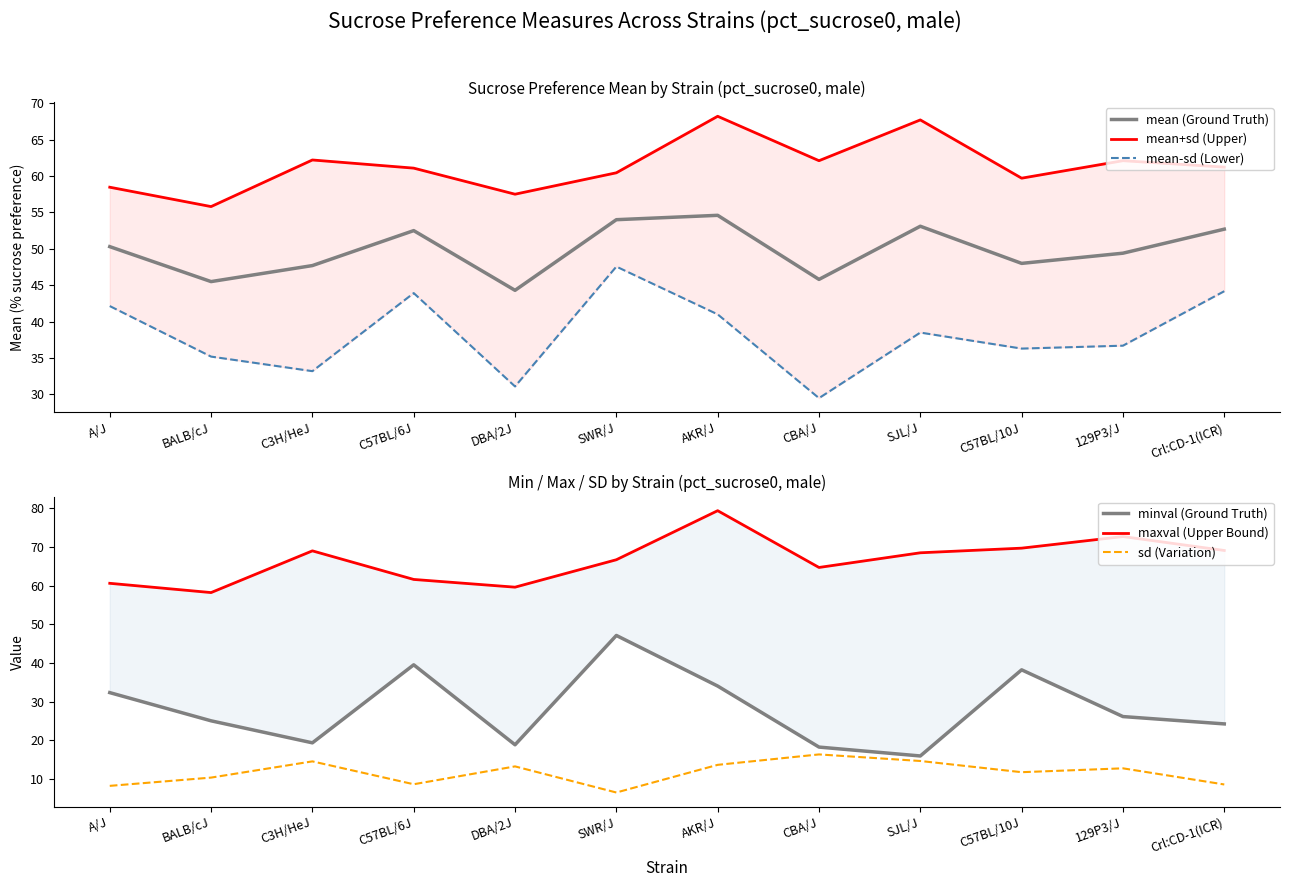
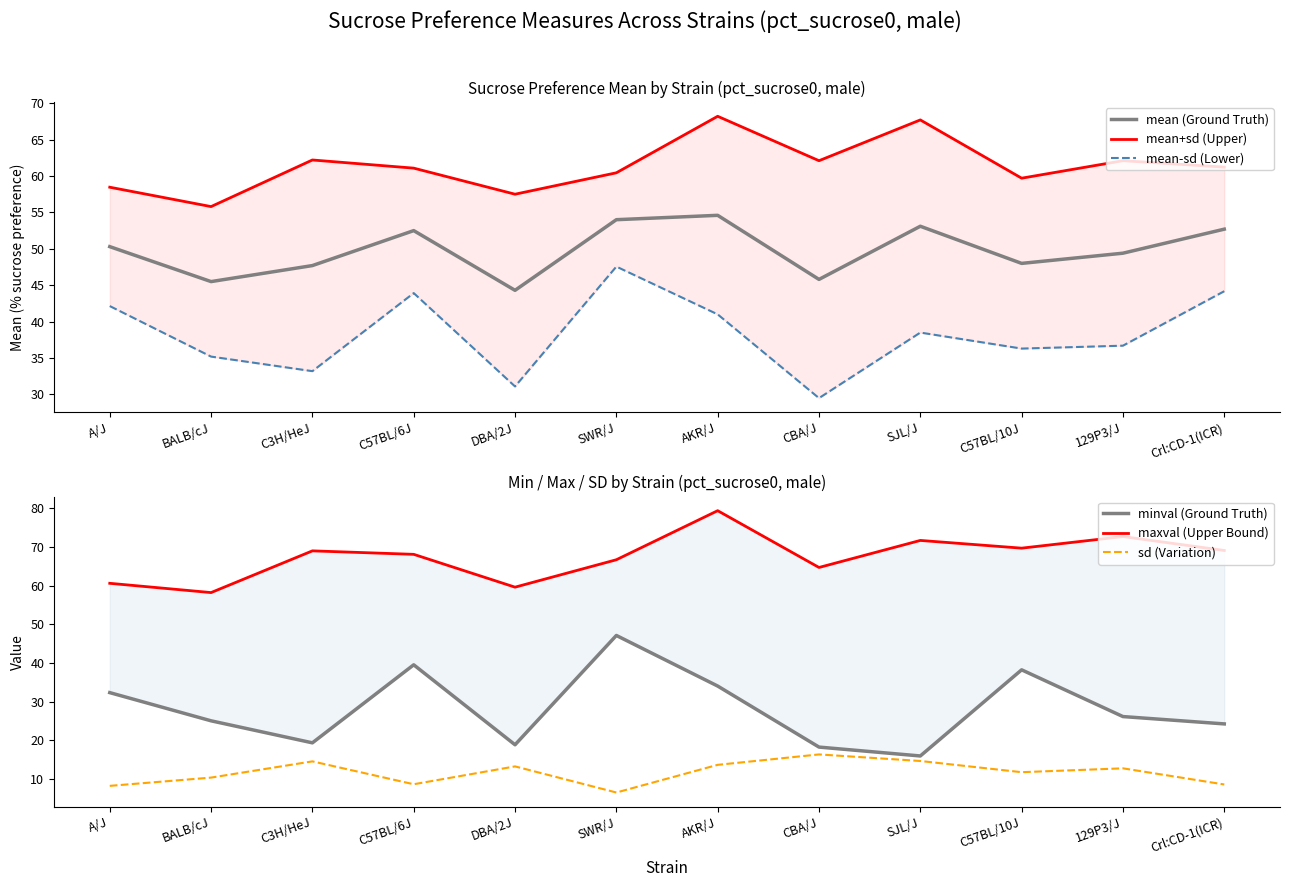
  {
    "Sucrose Preference Mean by Strain (pct_sucrose0, male)": {
      "mean (Ground Truth)": {
        "A/J": 50,
        "BALB/cJ": 46,
        "C3H/HeJ": 48,
        "C57BL/6J": 53,
        "DBA/2J": 44,
        "SWR/J": 54,
        "AKR/J": 55,
        "CBA/J": 46,
        "SJL/J": 53,
        "C57BL/10J": 48,
        "129P3/J": 49,
        "Crl:CD-1(ICR)": 53
      },
      "mean+sd (Upper)": {
        "A/J": 58,
        "BALB/cJ": 56,
        "C3H/HeJ": 62,
        "C57BL/6J": 61,
        "DBA/2J": 58,
        "SWR/J": 60,
        "AKR/J": 68,
        "CBA/J": 62,
        "SJL/J": 68,
        "C57BL/10J": 60
      },
      "mean-sd (Lower)": {
        "A/J": 42,
        "BALB/cJ": 35,
        "C3H/HeJ": 33,
        "C57BL/6J": 44,
        "DBA/2J": 31,
        "SWR/J": 48,
        "AKR/J": 41,
        "CBA/J": 29,
        "SJL/J": 39,
        "C57BL/10J": 36,
        "129P3/J": 37,
        "Crl:CD-1(ICR)": 44
      }
    },
    "Min / Max / SD by Strain (pct_sucrose0, male)": {
      "minval (Ground Truth)": {
        "A/J": 32,
        "BALB/cJ": 25,
        "C3H/HeJ": 19,
        "C57BL/6J": 40,
        "DBA/2J": 19,
        "SWR/J": 47,
        "AKR/J": 34,
        "CBA/J": 18,
        "SJL/J": 16,
        "C57BL/10J": 38,
        "129P3/J": 26,
        "Crl:CD-1(ICR)": 24
      },
      "maxval (Upper Bound)": {
        "A/J": 61,
        "BALB/cJ": 58,
        "C3H/HeJ": 69,
-       "C57BL/6J": 62,
+       "C57BL/6J": 68,
        "DBA/2J": 60,
        "SWR/J": 67,
        "AKR/J": 79,
        "CBA/J": 65,
-       "SJL/J": 69,
+       "SJL/J": 72,
        "C57BL/10J": 70
      },
      "sd (Variation)": {
        "A/J": 8,
        "BALB/cJ": 10,
        "C3H/HeJ": 15,
        "C57BL/6J": 9,
        "DBA/2J": 13,
        "SWR/J": 6,
        "AKR/J": 14,
        "CBA/J": 16,
        "SJL/J": 15,
        "C57BL/10J": 12,
        "129P3/J": 13,
        "Crl:CD-1(ICR)": 9
      }
    }
  }
